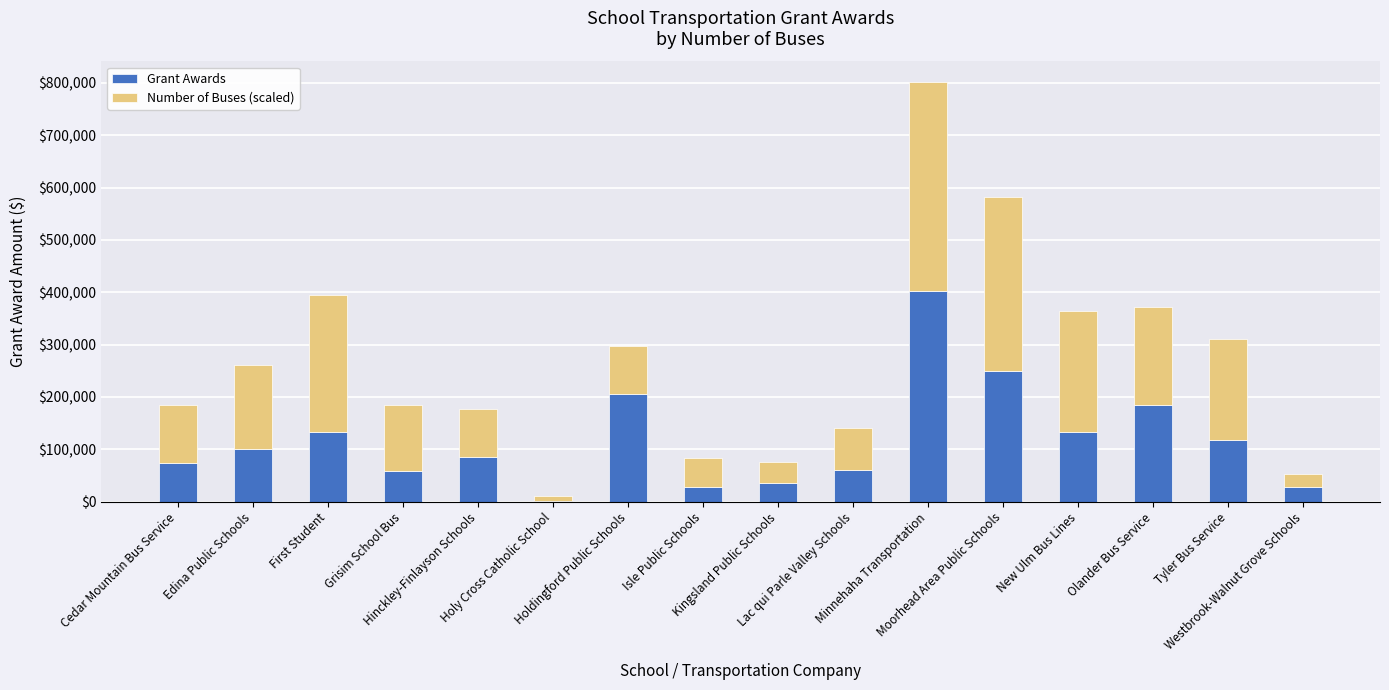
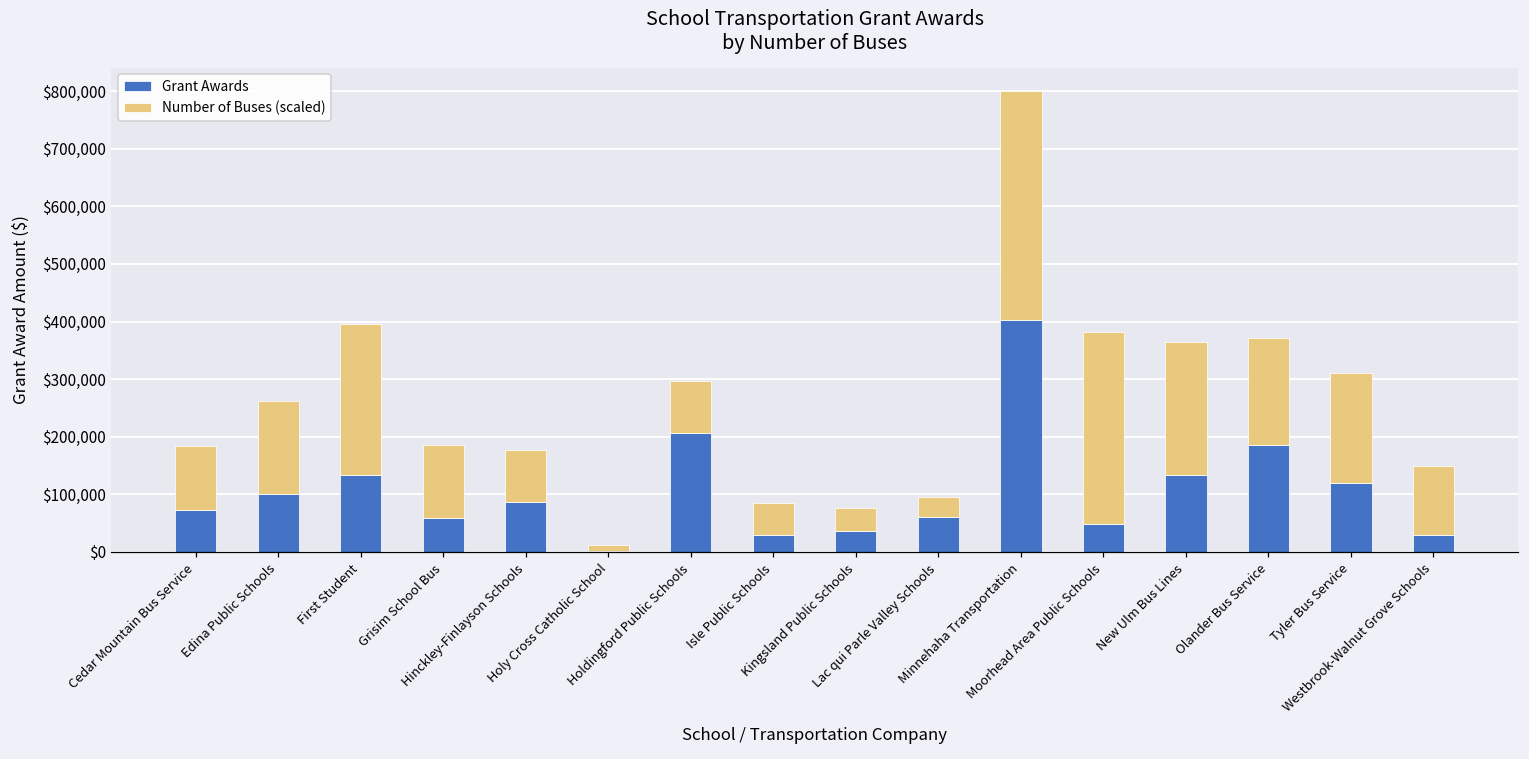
  {
    "Grant Awards": {
      "Cedar Mountain Bus Service": "$70,000",
      "Edina Public Schools": "$100,000",
      "First Student": "$130,000",
      "Grisim School Bus": "$60,000",
      "Hinckley-Finlayson Schools": "$90,000",
      "Holdingford Public Schools": "$210,000",
      "Isle Public Schools": "$30,000",
      "Kingsland Public Schools": "$40,000",
      "Lac qui Parle Valley Schools": "$60,000",
      "Minnehaha Transportation": "$400,000",
-     "Moorhead Area Public Schools": "$250,000",
+     "Moorhead Area Public Schools": "$50,000",
      "New Ulm Bus Lines": "$130,000",
      "Olander Bus Service": "$190,000",
      "Tyler Bus Service": "$120,000",
      "Westbrook-Walnut Grove Schools": "$30,000"
    },
    "Number of Buses (scaled)": {
      "Cedar Mountain Bus Service": "$110,000",
      "Edina Public Schools": "$160,000",
      "First Student": "$260,000",
      "Grisim School Bus": "$130,000",
      "Hinckley-Finlayson Schools": "$90,000",
      "Holy Cross Catholic School": "$10,000",
      "Holdingford Public Schools": "$90,000",
      "Isle Public Schools": "$60,000",
      "Kingsland Public Schools": "$40,000",
-     "Lac qui Parle Valley Schools": "$80,000",
+     "Lac qui Parle Valley Schools": "$40,000",
      "Minnehaha Transportation": "$400,000",
      "Moorhead Area Public Schools": "$330,000",
      "New Ulm Bus Lines": "$230,000",
      "Olander Bus Service": "$190,000",
      "Tyler Bus Service": "$190,000",
-     "Westbrook-Walnut Grove Schools": "$30,000"
+     "Westbrook-Walnut Grove Schools": "$120,000"
    }
  }
